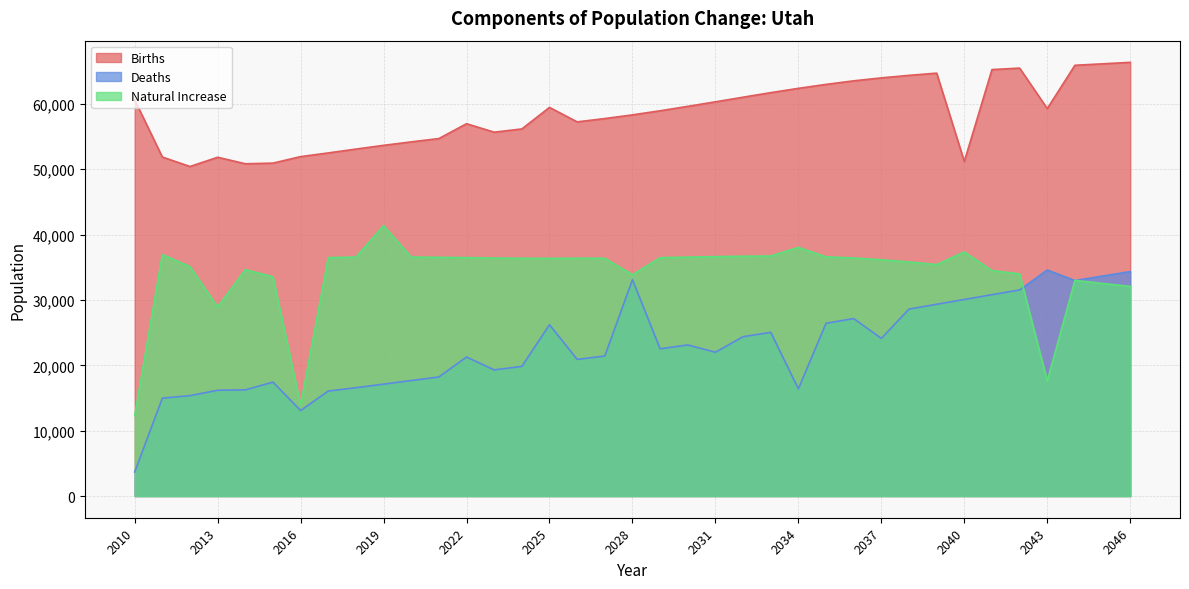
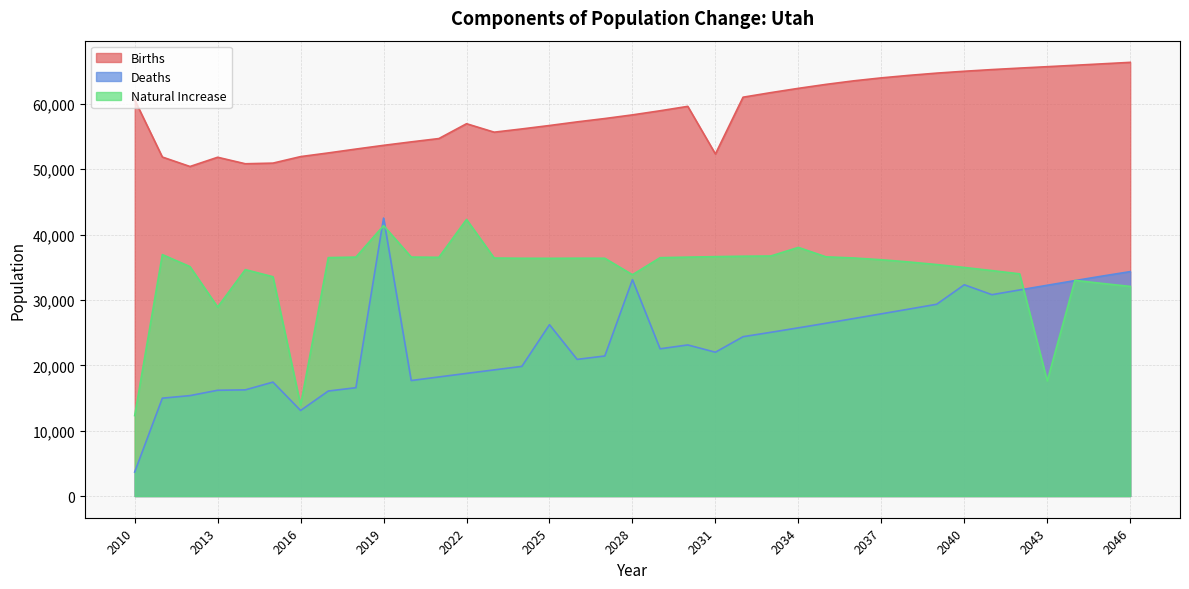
  {
    "Births": {
      "2013": "52,000",
      "2016": "52,000",
      "2019": "54,000",
      "2022": "57,000",
-     "2025": "59,000",
+     "2025": "57,000",
      "2028": "58,000",
-     "2031": "60,000",
+     "2031": "52,000",
      "2034": "62,000",
      "2037": "64,000",
-     "2040": "51,000",
-     "2043": "59,000",
+     "2040": "65,000",
+     "2043": "66,000",
      "2046": "66,000"
    },
    "Deaths": {
      "2010": "4,000",
      "2013": "16,000",
      "2016": "13,000",
-     "2019": "17,000",
-     "2022": "21,000",
+     "2019": "43,000",
+     "2022": "19,000",
      "2025": "26,000",
      "2028": "33,000",
      "2031": "22,000",
-     "2034": "16,000",
-     "2037": "24,000",
-     "2040": "30,000",
-     "2043": "35,000",
+     "2034": "26,000",
+     "2037": "28,000",
+     "2040": "32,000",
+     "2043": "32,000",
      "2046": "34,000"
    },
    "Natural Increase": {
      "2010": "12,000",
      "2013": "29,000",
      "2016": "14,000",
      "2019": "41,000",
-     "2022": "36,000",
+     "2022": "42,000",
      "2025": "36,000",
      "2028": "34,000",
      "2031": "37,000",
      "2034": "38,000",
      "2037": "36,000",
-     "2040": "37,000",
+     "2040": "35,000",
      "2043": "18,000",
      "2046": "32,000"
    }
  }
